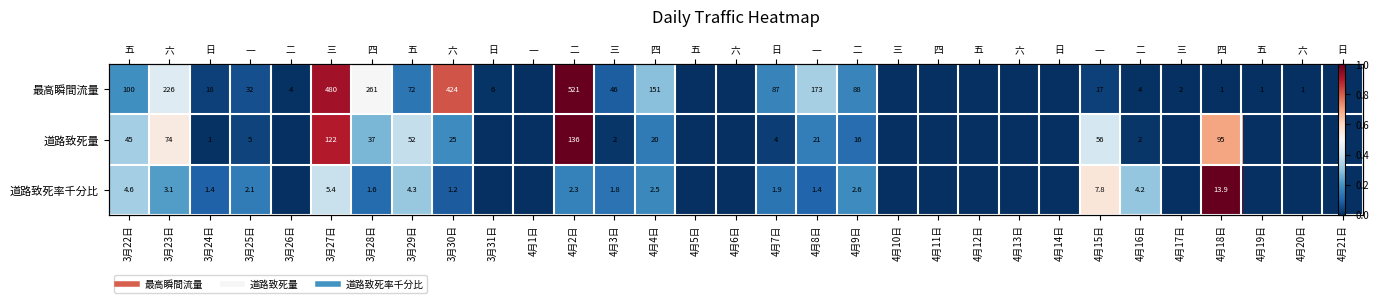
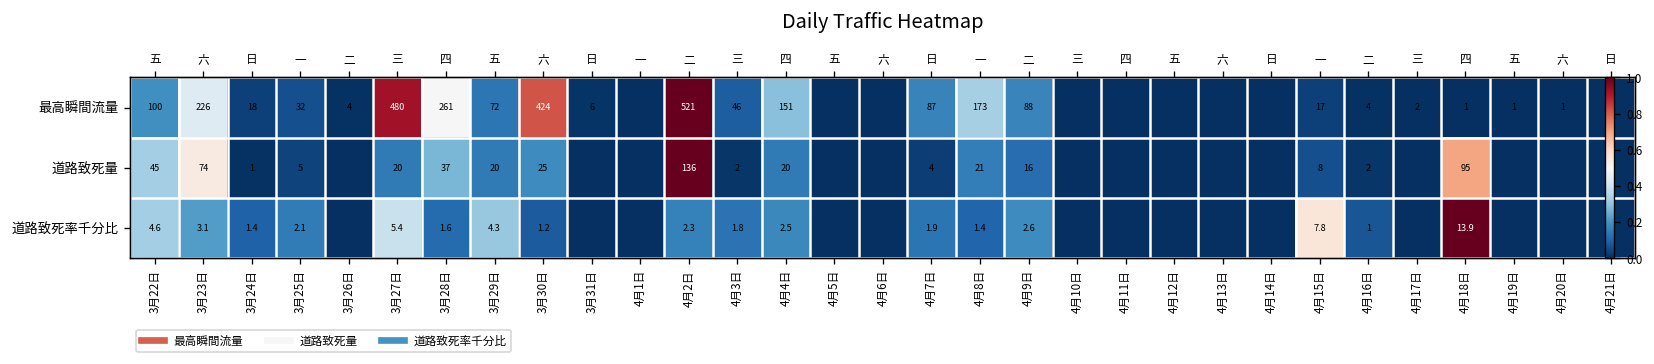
  {
    "最高瞬間流量": {
      "3月22日": 100,
      "3月23日": 226,
      "3月24日": 18,
      "3月25日": 32,
      "3月26日": 4,
      "3月27日": 480,
      "3月28日": 261,
      "3月29日": 72,
      "3月30日": 424,
      "3月31日": 6,
      "4月2日": 521,
      "4月3日": 46,
      "4月4日": 151,
      "4月7日": 87,
      "4月8日": 173,
      "4月9日": 88,
      "4月15日": 17,
      "4月16日": 4,
      "4月17日": 2,
      "4月18日": 1,
      "4月19日": 1,
      "4月20日": 1
    },
    "道路致死量": {
      "3月22日": 45,
      "3月23日": 74,
      "3月24日": 1,
      "3月25日": 5,
-     "3月27日": 122,
+     "3月27日": 20,
      "3月28日": 37,
-     "3月29日": 52,
+     "3月29日": 20,
      "3月30日": 25,
      "4月2日": 136,
      "4月3日": 2,
      "4月4日": 20,
      "4月7日": 4,
      "4月8日": 21,
      "4月9日": 16,
-     "4月15日": 56,
+     "4月15日": 8,
      "4月16日": 2,
      "4月18日": 95
    },
    "道路致死率千分比": {
      "3月22日": 4.6,
      "3月23日": 3.1,
      "3月24日": 1.4,
      "3月25日": 2.1,
      "3月27日": 5.4,
      "3月28日": 1.6,
      "3月29日": 4.3,
      "3月30日": 1.2,
      "4月2日": 2.3,
      "4月3日": 1.8,
      "4月4日": 2.5,
      "4月7日": 1.9,
      "4月8日": 1.4,
      "4月9日": 2.6,
      "4月15日": 7.8,
-     "4月16日": 4.2,
+     "4月16日": 1,
      "4月18日": 13.9
    }
  }
